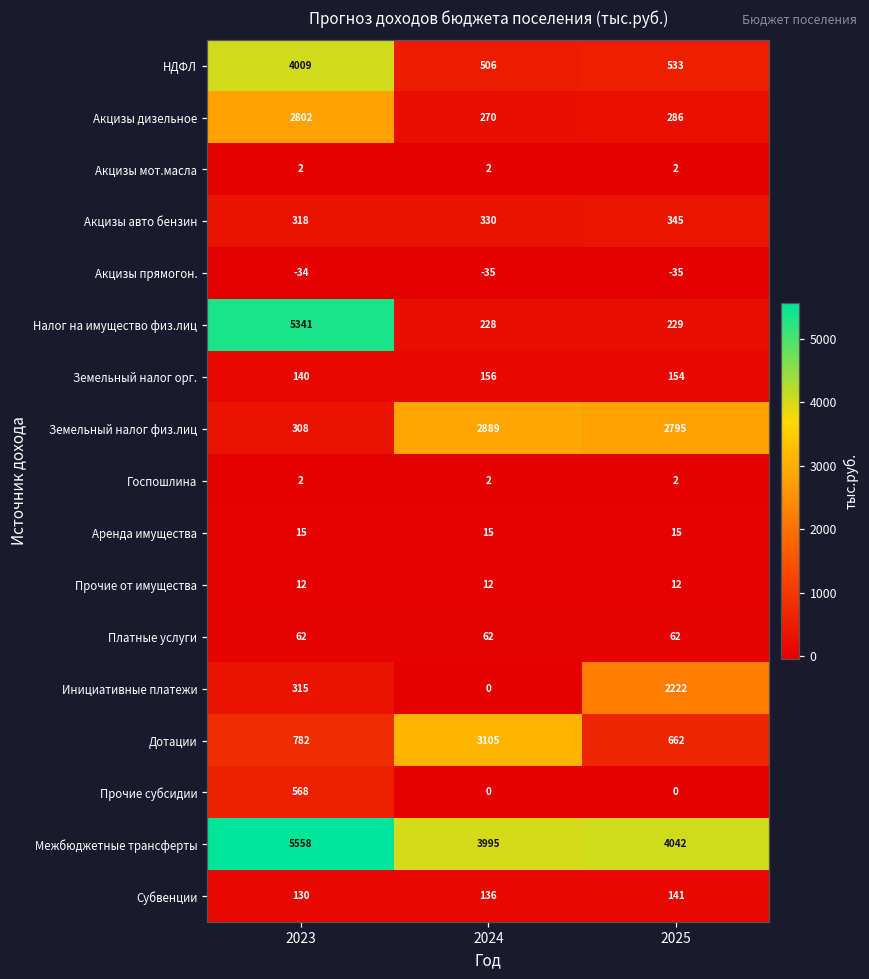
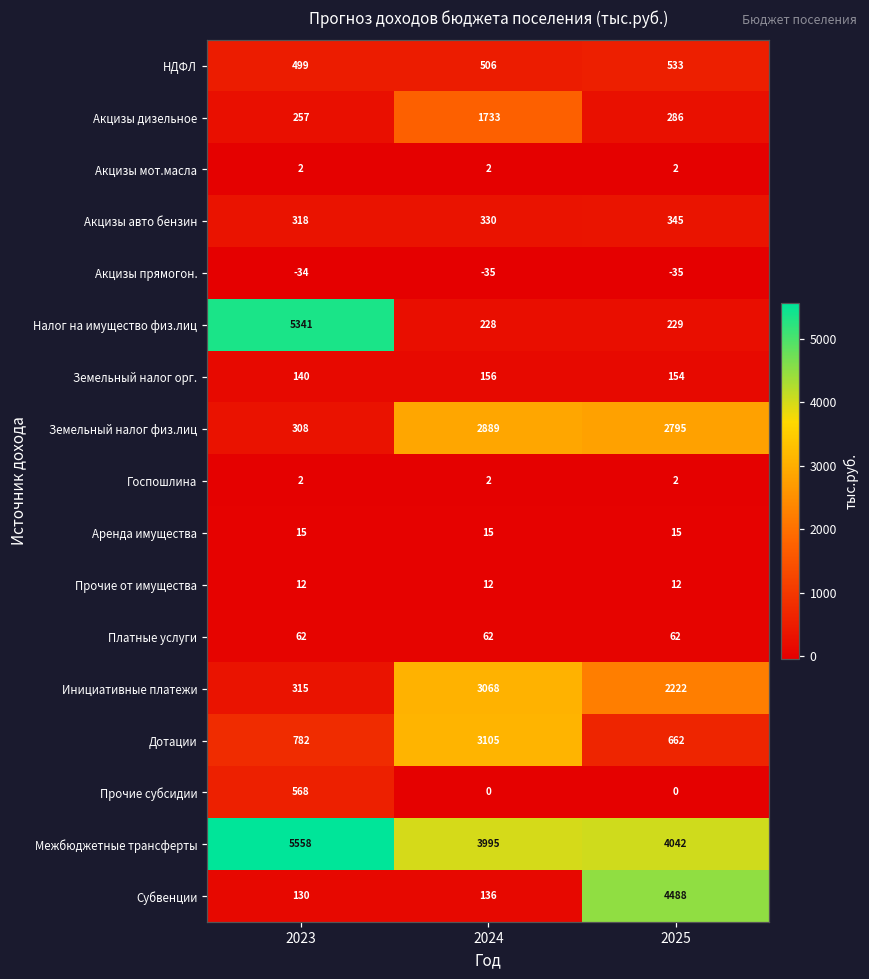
  {
    "НДФЛ": {
-     "2023": 4009,
+     "2023": 499,
      "2024": 506,
      "2025": 533
    },
    "Акцизы дизельное": {
-     "2023": 2802,
-     "2024": 270,
+     "2023": 257,
+     "2024": 1733,
      "2025": 286
    },
    "Акцизы мот.масла": {
      "2023": 2,
      "2024": 2,
      "2025": 2
    },
    "Акцизы авто бензин": {
      "2023": 318,
      "2024": 330,
      "2025": 345
    },
    "Акцизы прямогон.": {
      "2023": -34,
      "2024": -35,
      "2025": -35
    },
    "Налог на имущество физ.лиц": {
      "2023": 5341,
      "2024": 228,
      "2025": 229
    },
    "Земельный налог орг.": {
      "2023": 140,
      "2024": 156,
      "2025": 154
    },
    "Земельный налог физ.лиц": {
      "2023": 308,
      "2024": 2889,
      "2025": 2795
    },
    "Госпошлина": {
      "2023": 2,
      "2024": 2,
      "2025": 2
    },
    "Аренда имущества": {
      "2023": 15,
      "2024": 15,
      "2025": 15
    },
    "Прочие от имущества": {
      "2023": 12,
      "2024": 12,
      "2025": 12
    },
    "Платные услуги": {
      "2023": 62,
      "2024": 62,
      "2025": 62
    },
    "Инициативные платежи": {
      "2023": 315,
-     "2024": 0,
+     "2024": 3068,
      "2025": 2222
    },
    "Дотации": {
      "2023": 782,
      "2024": 3105,
      "2025": 662
    },
    "Прочие субсидии": {
      "2023": 568,
      "2024": 0,
      "2025": 0
    },
    "Межбюджетные трансферты": {
      "2023": 5558,
      "2024": 3995,
      "2025": 4042
    },
    "Субвенции": {
      "2023": 130,
      "2024": 136,
-     "2025": 141
+     "2025": 4488
    }
  }
